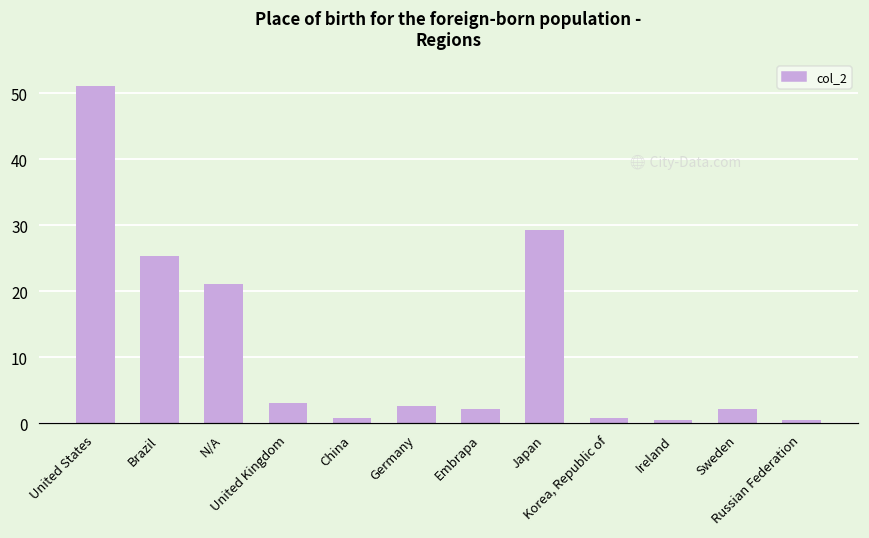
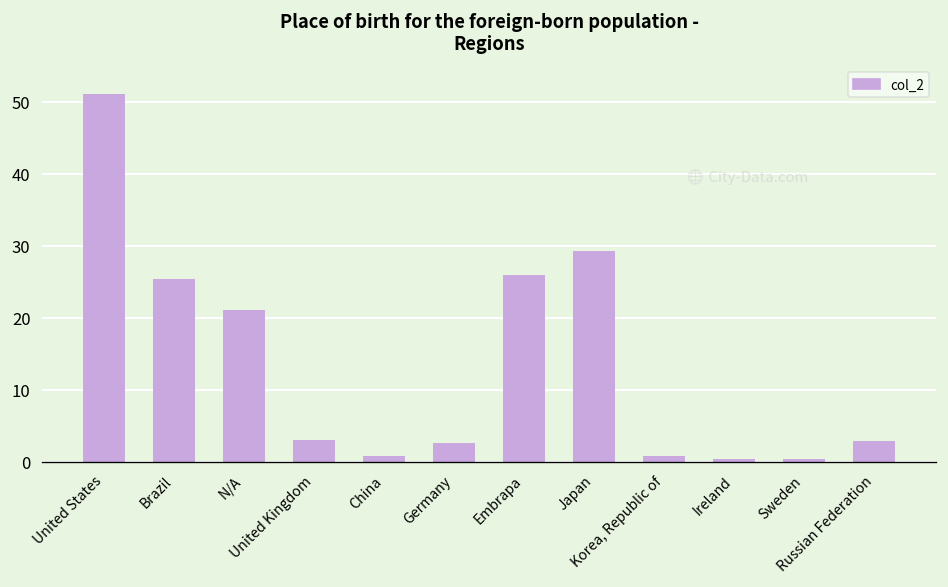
  {
    "United States": 51,
    "Brazil": 25,
    "N/A": 21,
    "United Kingdom": 3,
    "China": 1,
    "Germany": 3,
-   "Embrapa": 2,
+   "Embrapa": 26,
    "Japan": 29,
    "Korea, Republic of": 1,
    "Ireland": 0,
-   "Sweden": 2,
-   "Russian Federation": 0
+   "Sweden": 0,
+   "Russian Federation": 3
  }
